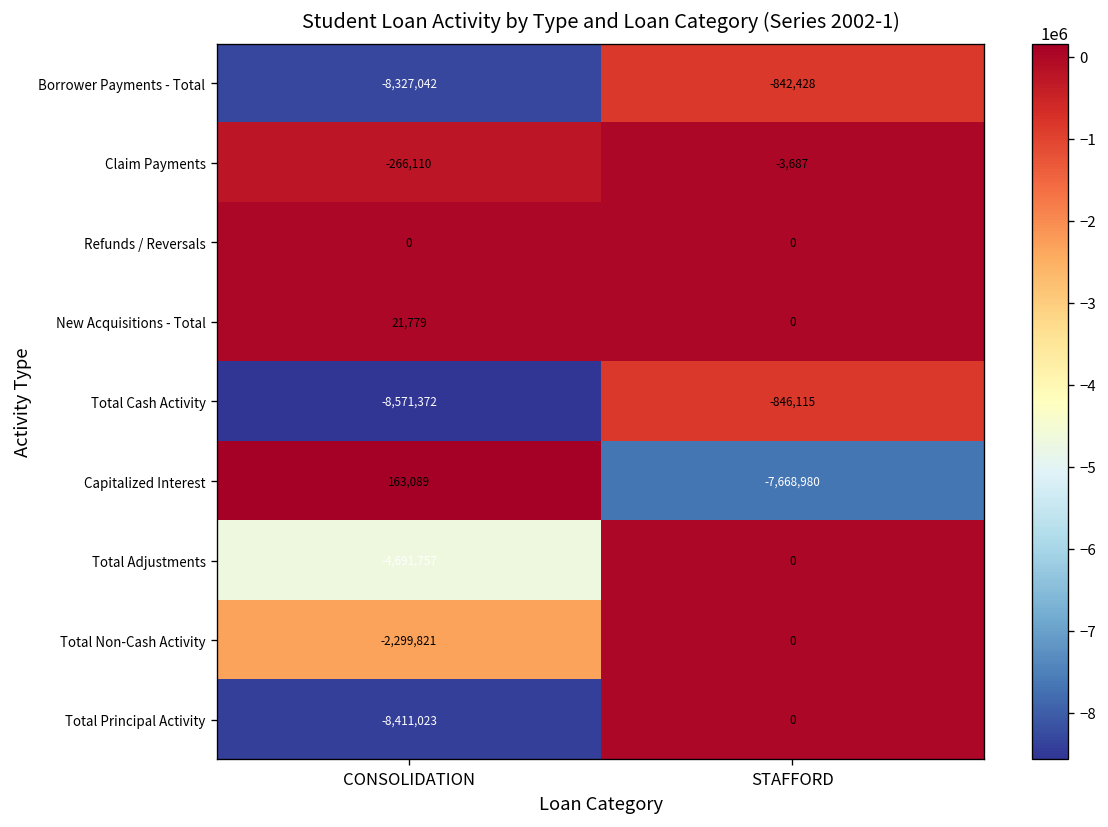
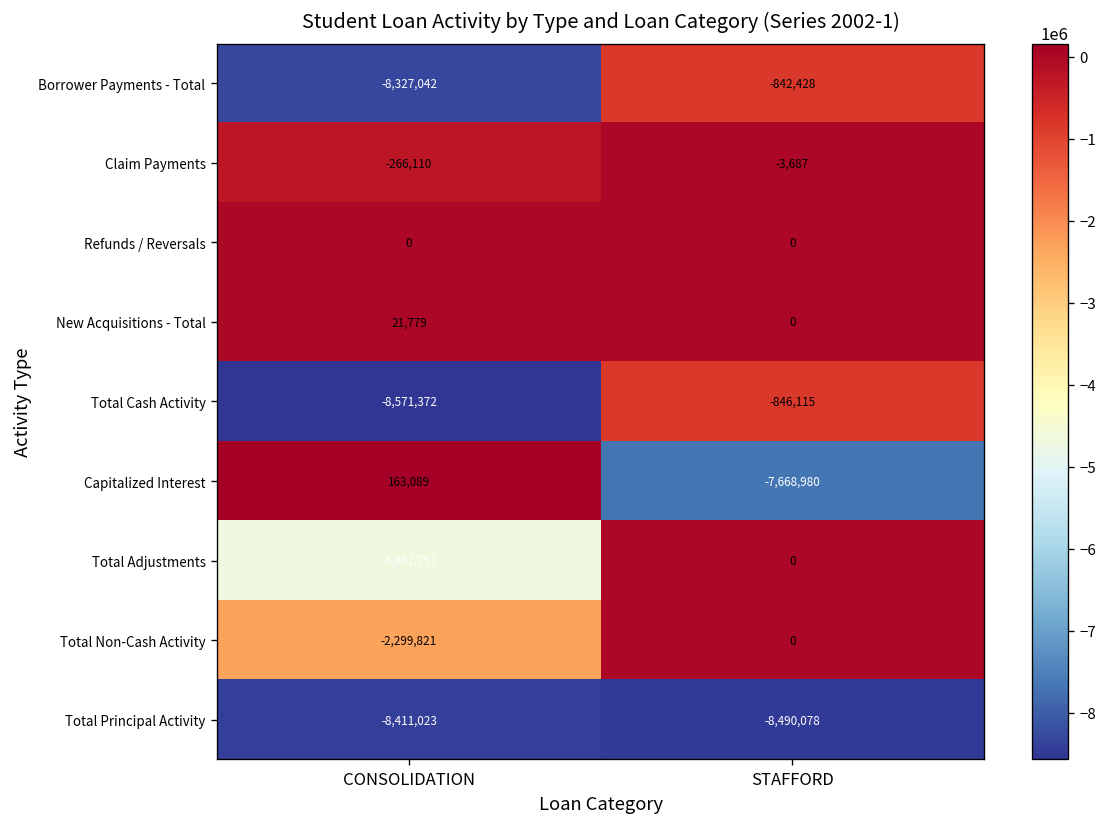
  {
    "Borrower Payments - Total": {
      "CONSOLIDATION": "-8,327,042",
      "STAFFORD": "-842,428"
    },
    "Claim Payments": {
      "CONSOLIDATION": "-266,110",
      "STAFFORD": "-3,687"
    },
    "Refunds / Reversals": {
      "CONSOLIDATION": "0",
      "STAFFORD": "0"
    },
    "New Acquisitions - Total": {
      "CONSOLIDATION": "21,779",
      "STAFFORD": "0"
    },
    "Total Cash Activity": {
      "CONSOLIDATION": "-8,571,372",
      "STAFFORD": "-846,115"
    },
    "Capitalized Interest": {
      "CONSOLIDATION": "163,089",
      "STAFFORD": "-7,668,980"
    },
    "Total Adjustments": {
      "STAFFORD": "0"
    },
    "Total Non-Cash Activity": {
      "CONSOLIDATION": "-2,299,821",
      "STAFFORD": "0"
    },
    "Total Principal Activity": {
      "CONSOLIDATION": "-8,411,023",
-     "STAFFORD": "0"
+     "STAFFORD": "-8,490,078"
    }
  }
